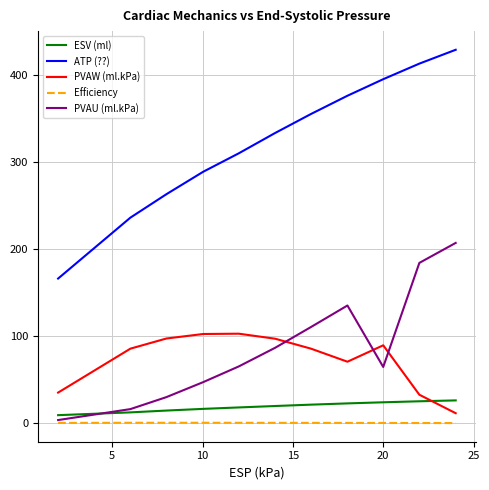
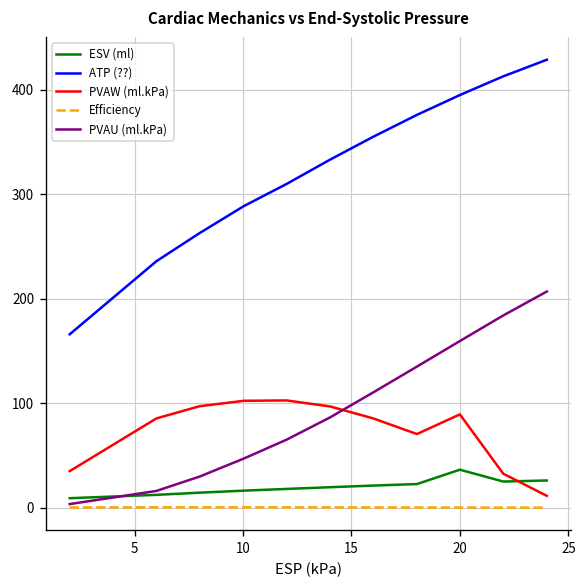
  {
    "ESV (ml)": {
-     "20": 20
+     "20": 40
    },
    "ATP (??)": {
      "20": 390
    },
    "PVAW (ml.kPa)": {
      "20": 90
    },
    "Efficiency": {
      "20": 0
    },
    "PVAU (ml.kPa)": {
-     "20": 60
+     "20": 160
    }
  }
